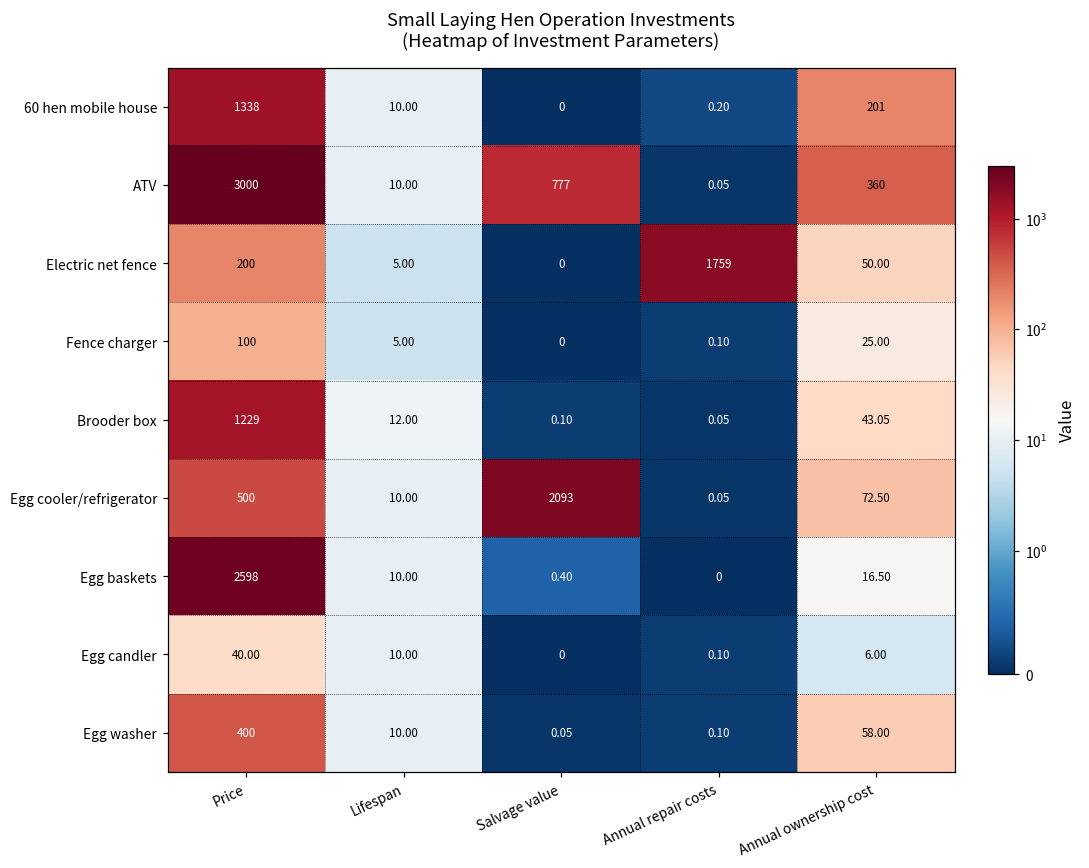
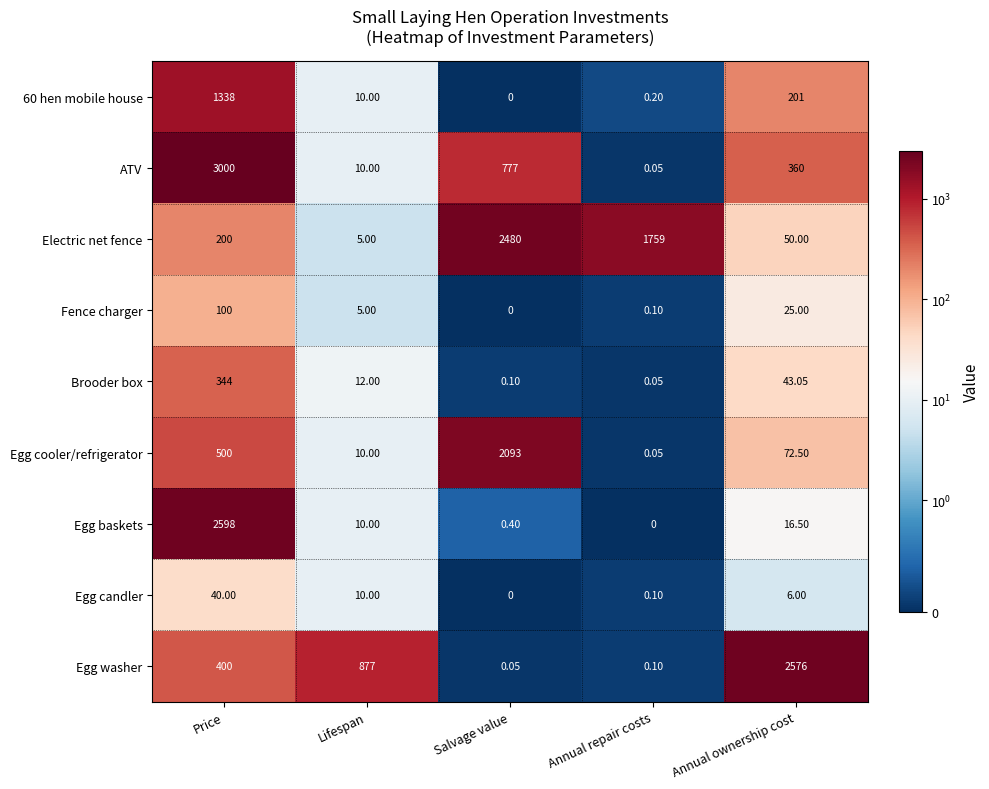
  {
    "60 hen mobile house": {
      "Price": 1338,
      "Lifespan": 10.00,
      "Salvage value": 0,
      "Annual repair costs": 0.20,
      "Annual ownership cost": 201
    },
    "ATV": {
      "Price": 3000,
      "Lifespan": 10.00,
      "Salvage value": 777,
      "Annual repair costs": 0.05,
      "Annual ownership cost": 360
    },
    "Electric net fence": {
      "Price": 200,
      "Lifespan": 5.00,
-     "Salvage value": 0,
+     "Salvage value": 2480,
      "Annual repair costs": 1759,
      "Annual ownership cost": 50.00
    },
    "Fence charger": {
      "Price": 100,
      "Lifespan": 5.00,
      "Salvage value": 0,
      "Annual repair costs": 0.10,
      "Annual ownership cost": 25.00
    },
    "Brooder box": {
-     "Price": 1229,
+     "Price": 344,
      "Lifespan": 12.00,
      "Salvage value": 0.10,
      "Annual repair costs": 0.05,
      "Annual ownership cost": 43.05
    },
    "Egg cooler/refrigerator": {
      "Price": 500,
      "Lifespan": 10.00,
      "Salvage value": 2093,
      "Annual repair costs": 0.05,
      "Annual ownership cost": 72.50
    },
    "Egg baskets": {
      "Price": 2598,
      "Lifespan": 10.00,
      "Salvage value": 0.40,
      "Annual repair costs": 0,
      "Annual ownership cost": 16.50
    },
    "Egg candler": {
      "Price": 40.00,
      "Lifespan": 10.00,
      "Salvage value": 0,
      "Annual repair costs": 0.10,
      "Annual ownership cost": 6.00
    },
    "Egg washer": {
      "Price": 400,
-     "Lifespan": 10.00,
+     "Lifespan": 877,
      "Salvage value": 0.05,
      "Annual repair costs": 0.10,
-     "Annual ownership cost": 58.00
+     "Annual ownership cost": 2576
    }
  }
